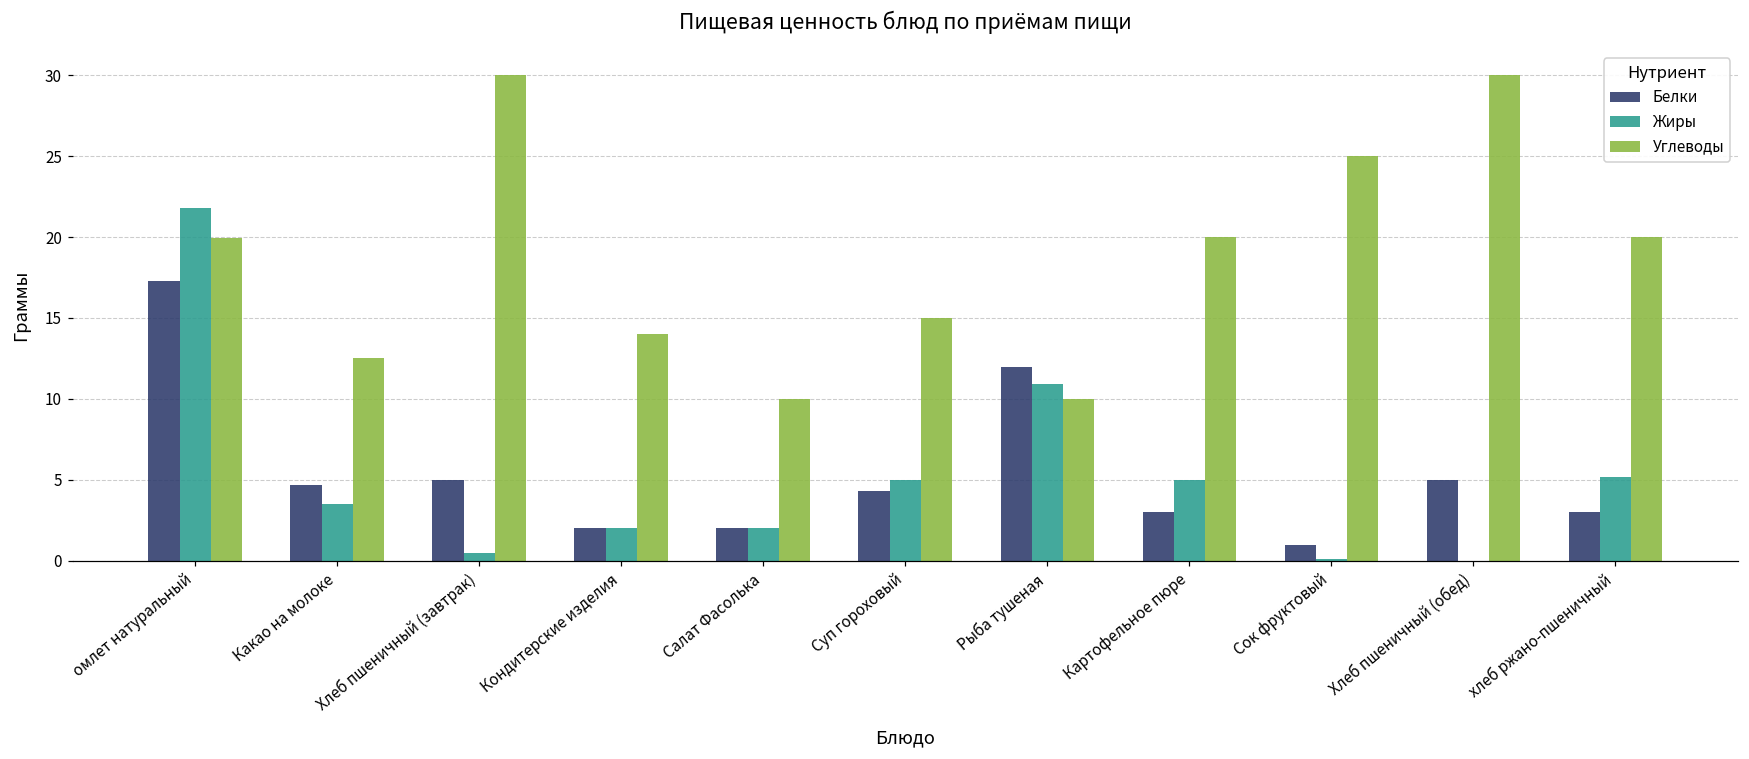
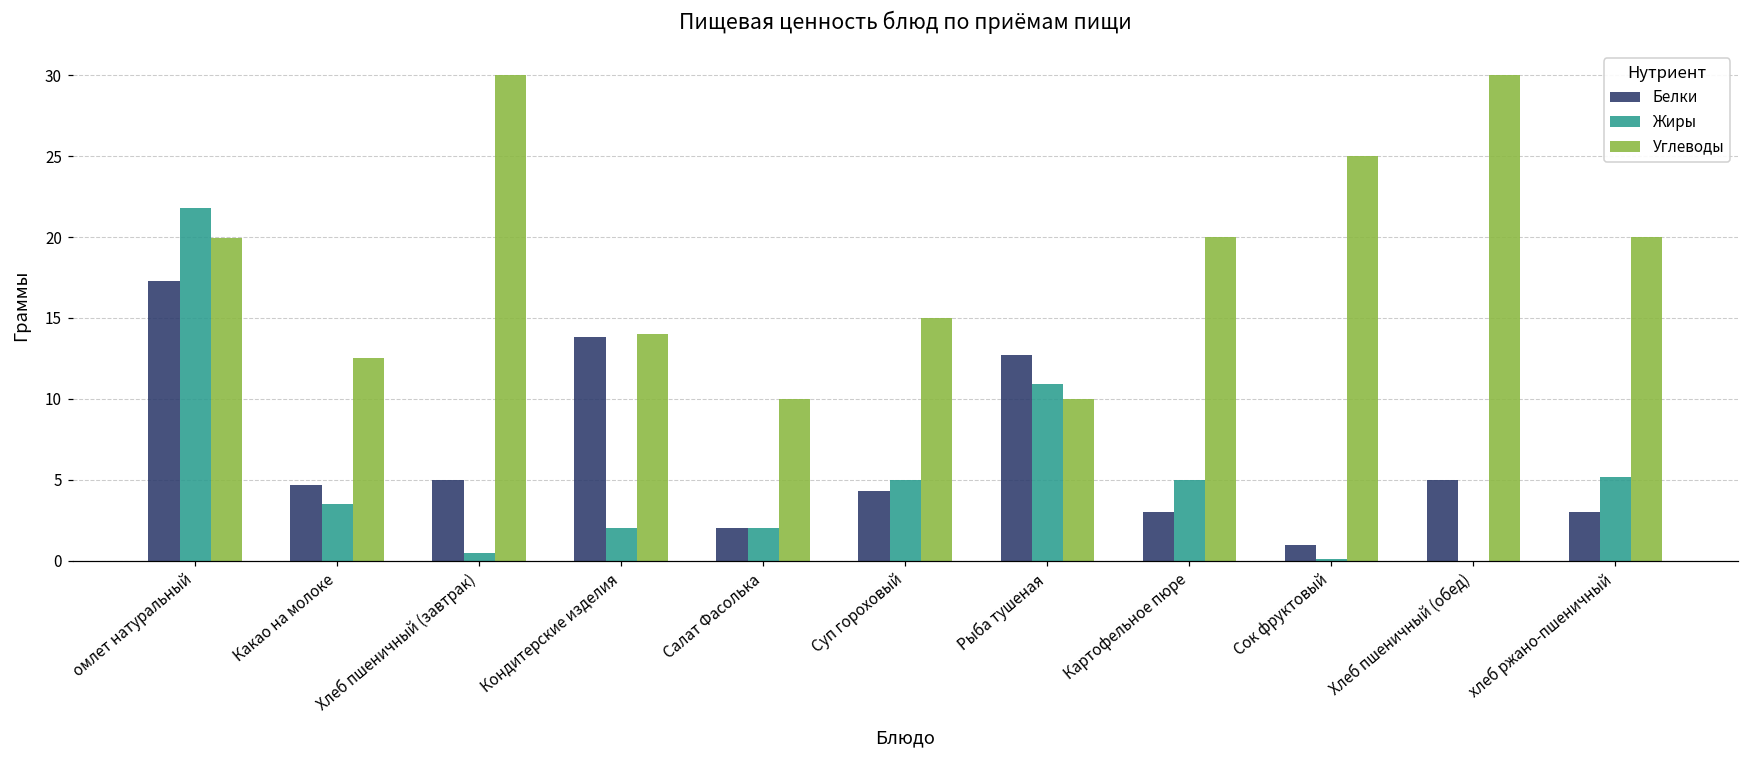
  {
    "Белки": {
      "омлет натуральный": 17.3,
      "Какао на молоке": 4.7,
      "Хлеб пшеничный (завтрак)": 5.0,
-     "Кондитерские изделия": 2.0,
+     "Кондитерские изделия": 13.8,
      "Салат Фасолька": 2.0,
      "Суп гороховый": 4.3,
-     "Рыба тушеная": 12.0,
+     "Рыба тушеная": 12.7,
      "Картофельное пюре": 3.0,
      "Сок фруктовый": 1.0,
      "Хлеб пшеничный (обед)": 5.0,
      "хлеб ржано-пшеничный": 3.0
    },
    "Жиры": {
      "омлет натуральный": 21.8,
      "Какао на молоке": 3.5,
      "Хлеб пшеничный (завтрак)": 0.5,
      "Кондитерские изделия": 2.0,
      "Салат Фасолька": 2.0,
      "Суп гороховый": 5.0,
      "Рыба тушеная": 10.9,
      "Картофельное пюре": 5.0,
      "Хлеб пшеничный (обед)": 0.0,
      "хлеб ржано-пшеничный": 5.2
    },
    "Углеводы": {
      "омлет натуральный": 19.9,
      "Какао на молоке": 12.5,
      "Хлеб пшеничный (завтрак)": 30.0,
      "Кондитерские изделия": 14.0,
      "Салат Фасолька": 10.0,
      "Суп гороховый": 15.0,
      "Рыба тушеная": 10.0,
      "Картофельное пюре": 20.0,
      "Сок фруктовый": 25.0,
      "Хлеб пшеничный (обед)": 30.0,
      "хлеб ржано-пшеничный": 20.0
    }
  }
